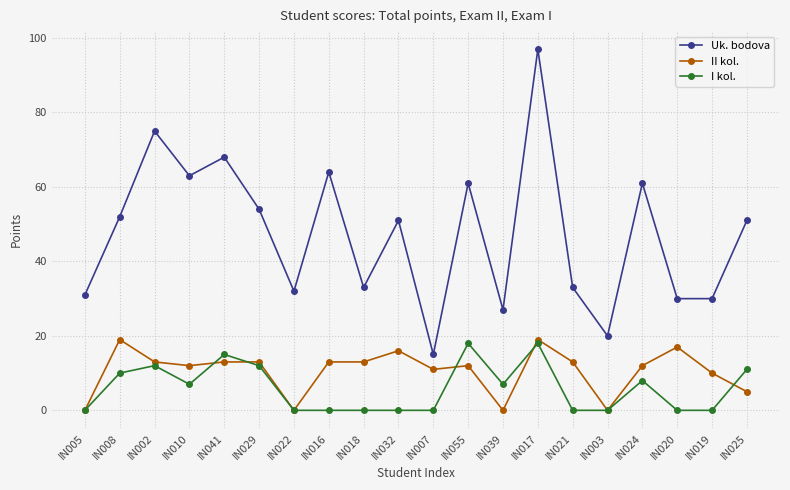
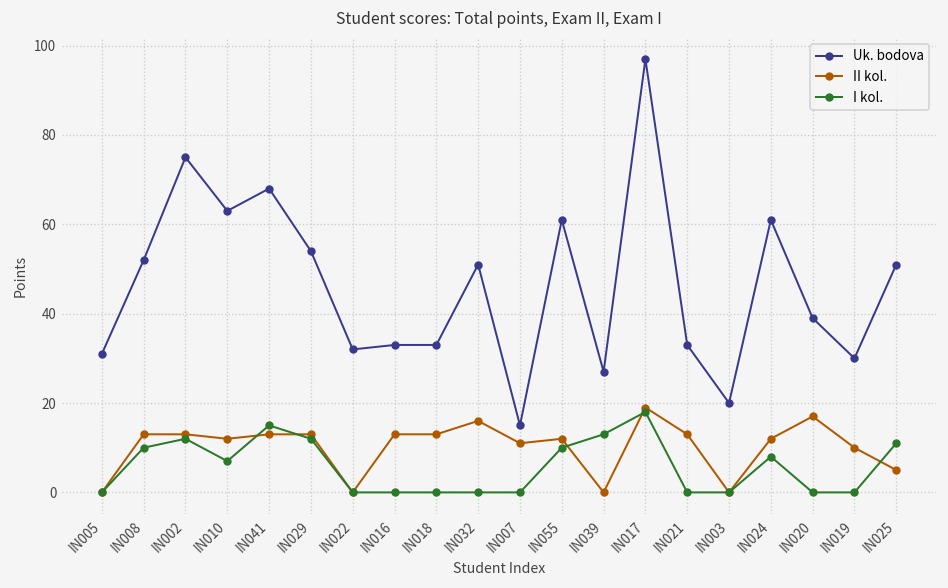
  {
    "Uk. bodova": {
      "IN005": 31,
      "IN008": 52,
      "IN002": 75,
      "IN010": 63,
      "IN041": 68,
      "IN029": 54,
      "IN022": 32,
-     "IN016": 64,
+     "IN016": 33,
      "IN018": 33,
      "IN032": 51,
      "IN007": 15,
      "IN055": 61,
      "IN039": 27,
      "IN017": 97,
      "IN021": 33,
      "IN003": 20,
      "IN024": 61,
-     "IN020": 30,
+     "IN020": 39,
      "IN019": 30,
      "IN025": 51
    },
    "II kol.": {
-     "IN008": 19,
+     "IN008": 13,
      "IN002": 13,
      "IN010": 12,
      "IN041": 13,
      "IN029": 13,
      "IN016": 13,
      "IN018": 13,
      "IN032": 16,
      "IN007": 11,
      "IN055": 12,
      "IN039": 0,
      "IN017": 19,
      "IN021": 13,
      "IN024": 12,
      "IN020": 17,
      "IN019": 10,
      "IN025": 5
    },
    "I kol.": {
      "IN008": 10,
      "IN002": 12,
      "IN010": 7,
      "IN041": 15,
      "IN029": 12,
      "IN016": 0,
      "IN018": 0,
      "IN032": 0,
      "IN007": 0,
-     "IN055": 18,
-     "IN039": 7,
+     "IN055": 10,
+     "IN039": 13,
      "IN017": 18,
      "IN021": 0,
      "IN024": 8,
      "IN020": 0,
      "IN019": 0,
      "IN025": 11
    }
  }
